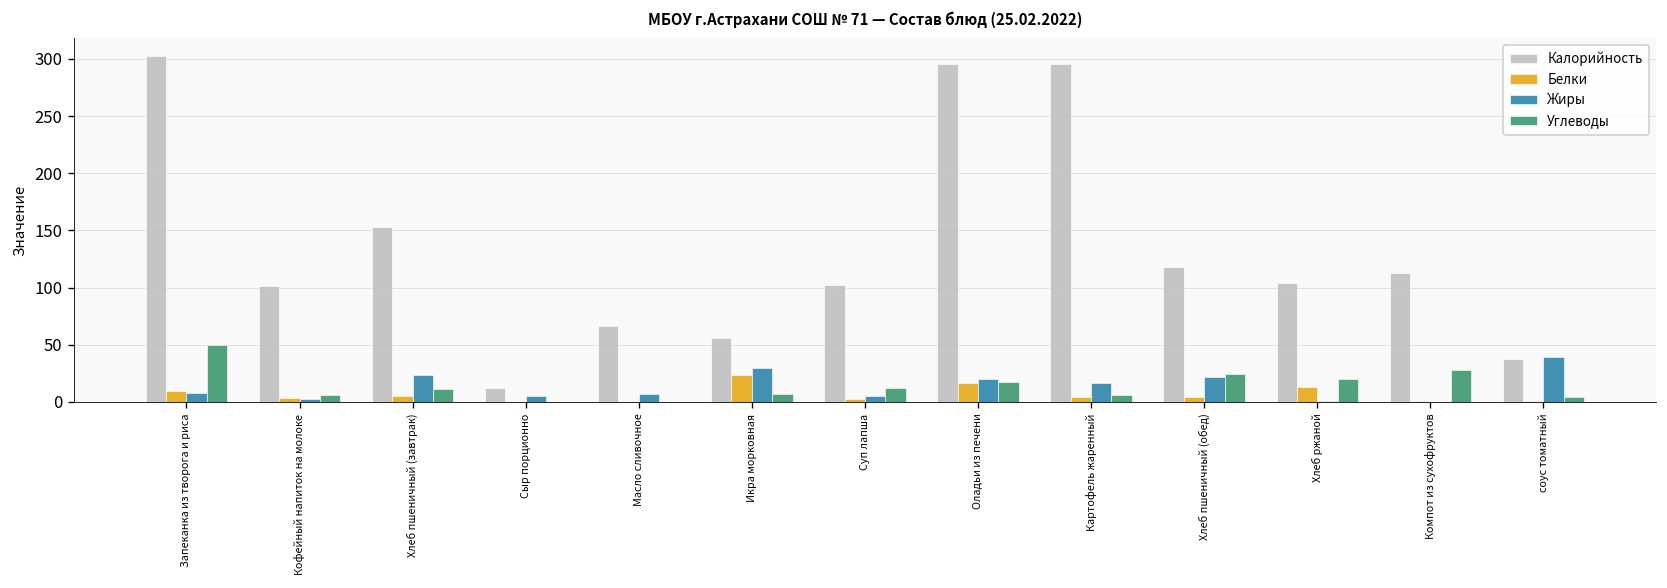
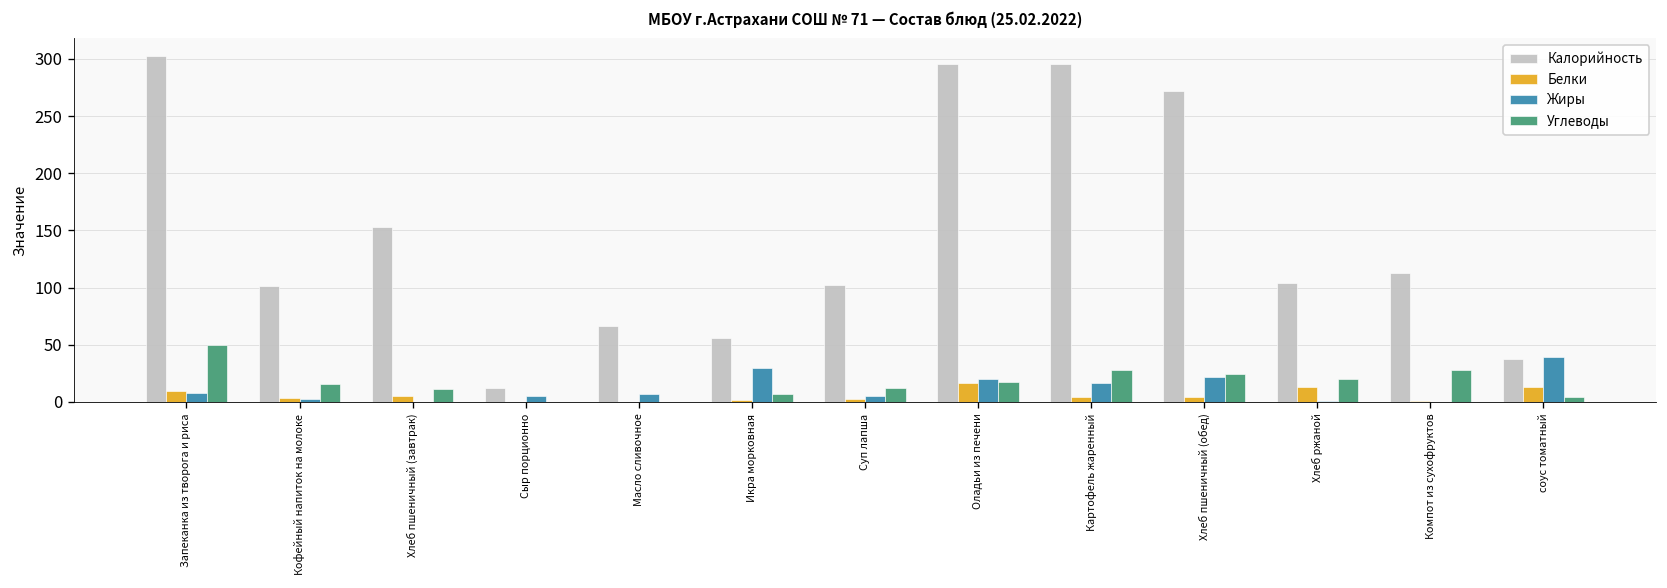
  {
    "Калорийность": {
      "Запеканка из творога и риса": 300,
      "Кофейный напиток на молоке": 100,
      "Хлеб пшеничный (завтрак)": 150,
      "Сыр порционно": 10,
      "Масло сливочное": 70,
      "Икра морковная": 60,
      "Суп лапша": 100,
      "Оладьи из печени": 300,
      "Картофель жаренный": 300,
-     "Хлеб пшеничный (обед)": 120,
+     "Хлеб пшеничный (обед)": 270,
      "Хлеб ржаной": 100,
      "Компот из сухофруктов": 110,
      "соус томатный": 40
    },
    "Белки": {
      "Запеканка из творога и риса": 10,
      "Кофейный напиток на молоке": 0,
      "Хлеб пшеничный (завтрак)": 10,
-     "Икра морковная": 20,
+     "Икра морковная": 0,
      "Оладьи из печени": 20,
      "Картофель жаренный": 0,
      "Хлеб пшеничный (обед)": 0,
      "Хлеб ржаной": 10,
-     "соус томатный": 0
+     "соус томатный": 10
    },
    "Жиры": {
      "Запеканка из творога и риса": 10,
      "Кофейный напиток на молоке": 0,
-     "Хлеб пшеничный (завтрак)": 20,
+     "Хлеб пшеничный (завтрак)": 0,
      "Сыр порционно": 10,
      "Масло сливочное": 10,
      "Икра морковная": 30,
      "Суп лапша": 10,
      "Оладьи из печени": 20,
      "Картофель жаренный": 20,
      "Хлеб пшеничный (обед)": 20,
      "соус томатный": 40
    },
    "Углеводы": {
      "Запеканка из творога и риса": 50,
-     "Кофейный напиток на молоке": 10,
+     "Кофейный напиток на молоке": 20,
      "Хлеб пшеничный (завтрак)": 10,
      "Сыр порционно": 0,
      "Икра морковная": 10,
      "Суп лапша": 10,
      "Оладьи из печени": 20,
-     "Картофель жаренный": 10,
+     "Картофель жаренный": 30,
      "Хлеб пшеничный (обед)": 20,
      "Хлеб ржаной": 20,
      "Компот из сухофруктов": 30,
      "соус томатный": 0
    }
  }
